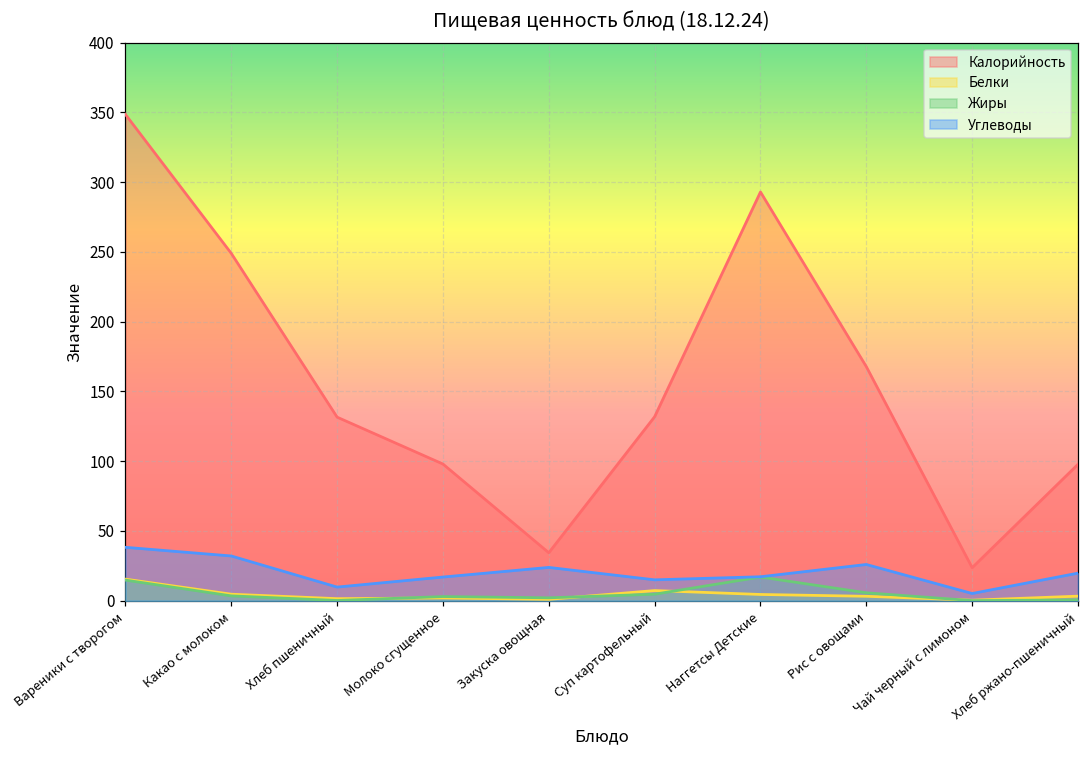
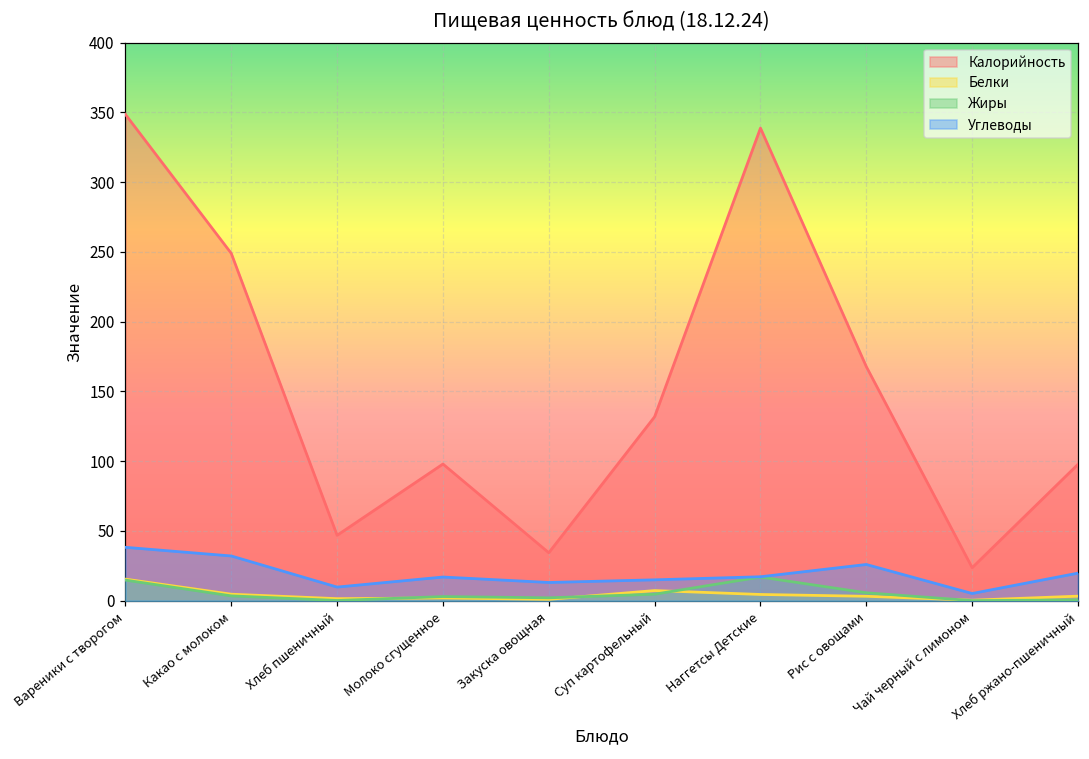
  {
    "Калорийность": {
      "Вареники с творогом": 349,
      "Какао с молоком": 249,
-     "Хлеб пшеничный": 132,
+     "Хлеб пшеничный": 47,
      "Молоко сгущенное": 98,
      "Закуска овощная": 34,
      "Суп картофельный": 132,
-     "Наггетсы Детские": 293,
+     "Наггетсы Детские": 339,
      "Рис с овощами": 168,
      "Чай черный с лимоном": 24,
      "Хлеб ржано-пшеничный": 98
    },
    "Белки": {
      "Суп картофельный": 7,
      "Наггетсы Детские": 5,
      "Рис с овощами": 3,
      "Хлеб ржано-пшеничный": 3
    },
    "Жиры": {
      "Суп картофельный": 5,
      "Рис с овощами": 6,
      "Хлеб ржано-пшеничный": 1
    },
    "Углеводы": {
      "Вареники с творогом": 38,
      "Какао с молоком": 32,
      "Хлеб пшеничный": 10,
      "Молоко сгущенное": 17,
-     "Закуска овощная": 24,
+     "Закуска овощная": 13,
      "Суп картофельный": 15,
      "Рис с овощами": 26,
      "Чай черный с лимоном": 5,
      "Хлеб ржано-пшеничный": 20
    }
  }
